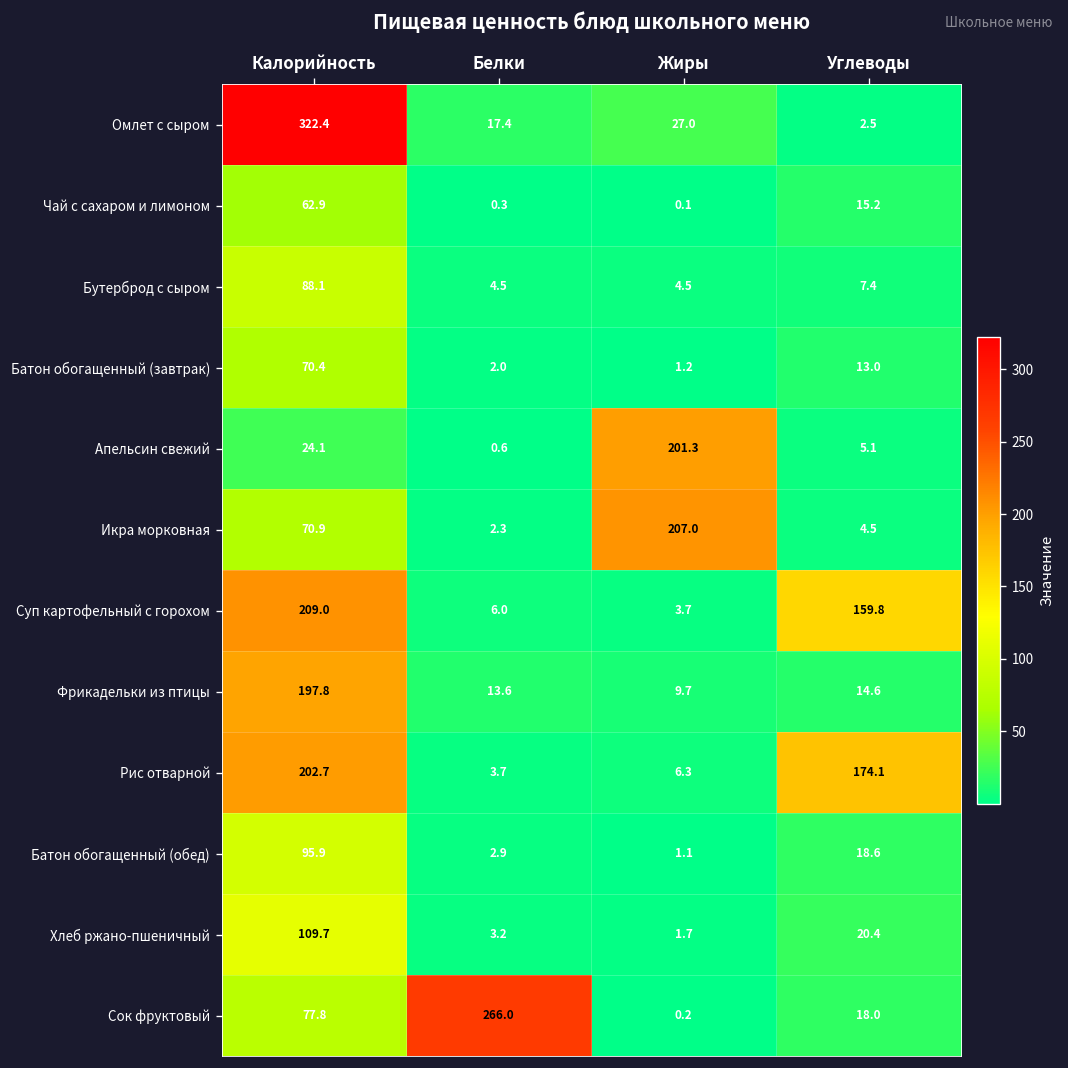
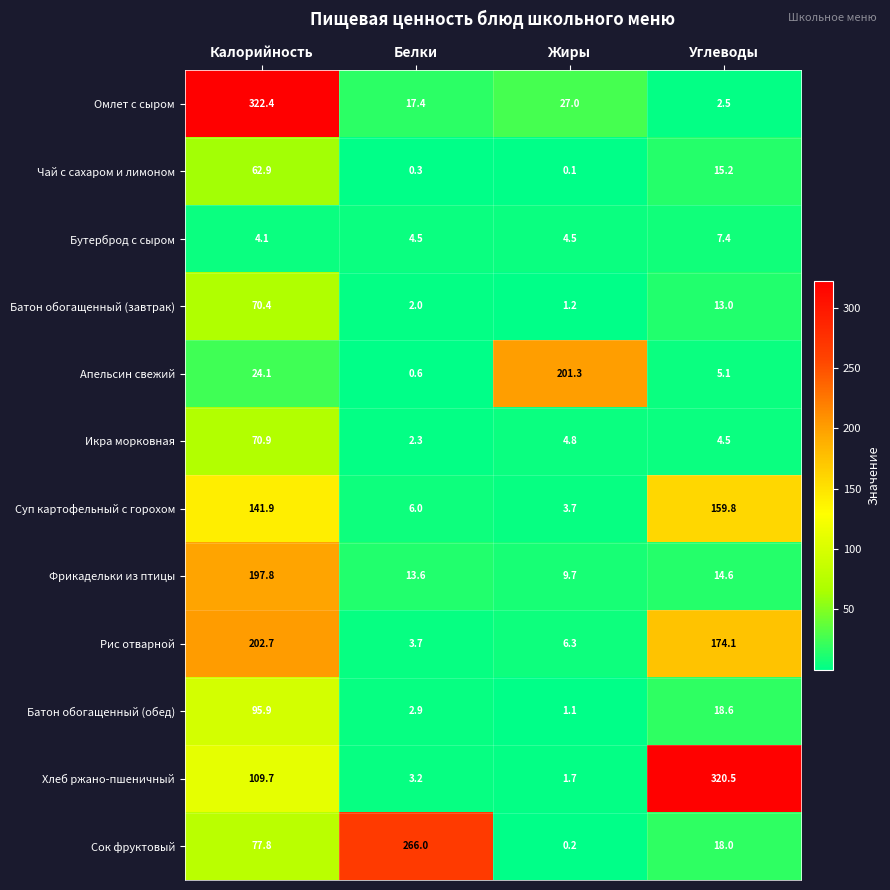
  {
    "Омлет с сыром": {
      "Калорийность": 322.4,
      "Белки": 17.4,
      "Жиры": 27.0,
      "Углеводы": 2.5
    },
    "Чай с сахаром и лимоном": {
      "Калорийность": 62.9,
      "Белки": 0.3,
      "Жиры": 0.1,
      "Углеводы": 15.2
    },
    "Бутерброд с сыром": {
-     "Калорийность": 88.1,
+     "Калорийность": 4.1,
      "Белки": 4.5,
      "Жиры": 4.5,
      "Углеводы": 7.4
    },
    "Батон обогащенный (завтрак)": {
      "Калорийность": 70.4,
      "Белки": 2.0,
      "Жиры": 1.2,
      "Углеводы": 13.0
    },
    "Апельсин свежий": {
      "Калорийность": 24.1,
      "Белки": 0.6,
      "Жиры": 201.3,
      "Углеводы": 5.1
    },
    "Икра морковная": {
      "Калорийность": 70.9,
      "Белки": 2.3,
-     "Жиры": 207.0,
+     "Жиры": 4.8,
      "Углеводы": 4.5
    },
    "Суп картофельный с горохом": {
-     "Калорийность": 209.0,
+     "Калорийность": 141.9,
      "Белки": 6.0,
      "Жиры": 3.7,
      "Углеводы": 159.8
    },
    "Фрикадельки из птицы": {
      "Калорийность": 197.8,
      "Белки": 13.6,
      "Жиры": 9.7,
      "Углеводы": 14.6
    },
    "Рис отварной": {
      "Калорийность": 202.7,
      "Белки": 3.7,
      "Жиры": 6.3,
      "Углеводы": 174.1
    },
    "Батон обогащенный (обед)": {
      "Калорийность": 95.9,
      "Белки": 2.9,
      "Жиры": 1.1,
      "Углеводы": 18.6
    },
    "Хлеб ржано-пшеничный": {
      "Калорийность": 109.7,
      "Белки": 3.2,
      "Жиры": 1.7,
-     "Углеводы": 20.4
+     "Углеводы": 320.5
    },
    "Сок фруктовый": {
      "Калорийность": 77.8,
      "Белки": 266.0,
      "Жиры": 0.2,
      "Углеводы": 18.0
    }
  }
